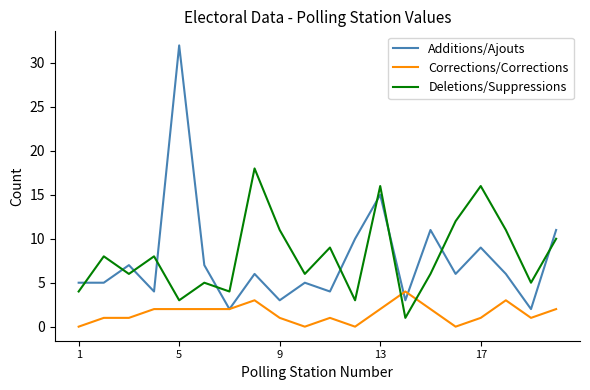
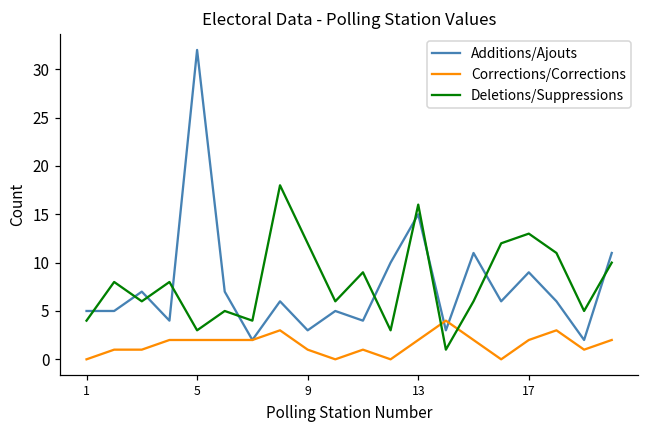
  {
    "Additions/Ajouts": {
      "1": 5,
      "5": 32,
      "9": 3,
      "13": 15,
      "17": 9
    },
    "Corrections/Corrections": {
      "1": 0,
      "5": 2,
      "9": 1,
      "13": 2,
-     "17": 1
+     "17": 2
    },
    "Deletions/Suppressions": {
      "1": 4,
      "5": 3,
-     "9": 11,
+     "9": 12,
      "13": 16,
-     "17": 16
+     "17": 13
    }
  }
